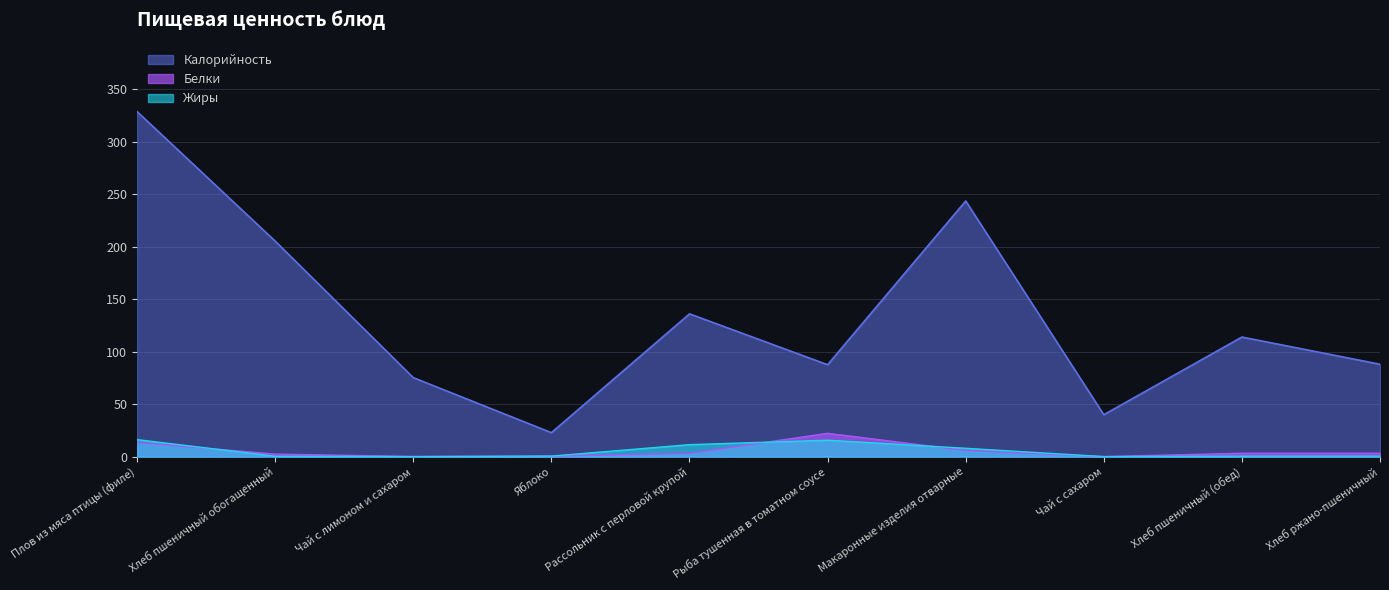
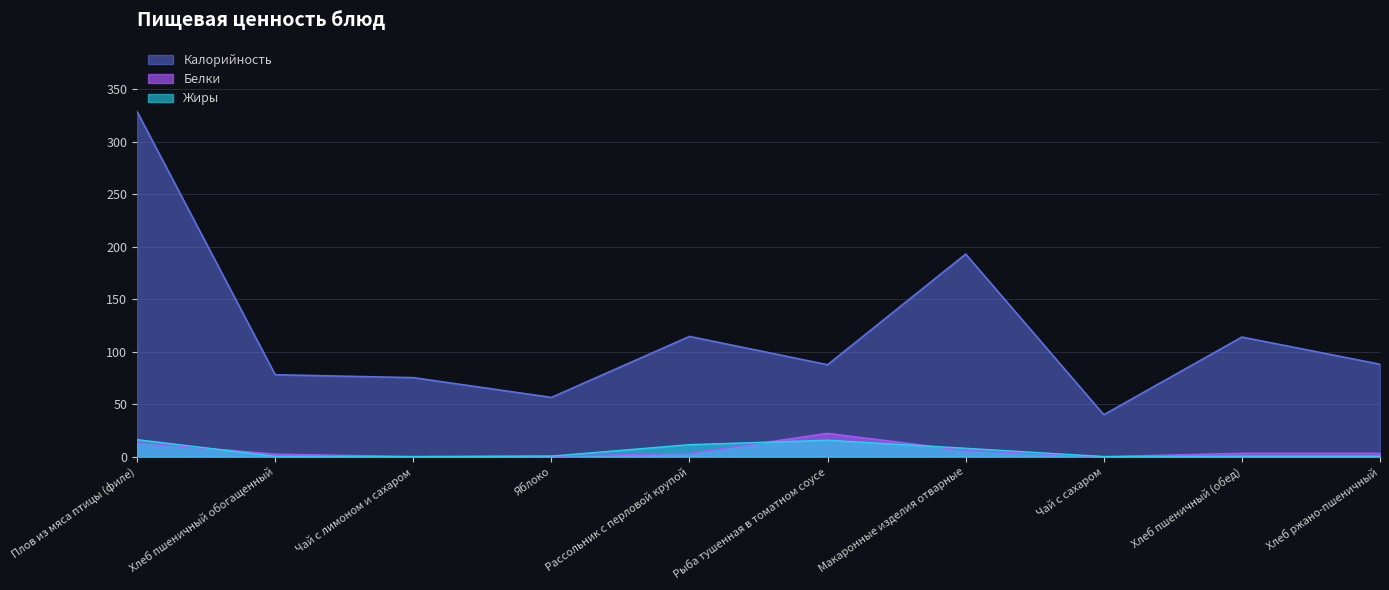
  {
    "Калорийность": {
      "Плов из мяса птицы (филе)": 329,
-     "Хлеб пшеничный обогащенный": 205,
+     "Хлеб пшеничный обогащенный": 78,
      "Чай с лимоном и сахаром": 75,
-     "Яблоко": 23,
-     "Рассольник с перловой крупой": 136,
+     "Яблоко": 56,
+     "Рассольник с перловой крупой": 115,
      "Рыба тушенная в томатном соусе": 88,
-     "Макаронные изделия отварные": 244,
+     "Макаронные изделия отварные": 193,
      "Чай с сахаром": 40,
      "Хлеб пшеничный (обед)": 114,
      "Хлеб ржано-пшеничный": 88
    },
    "Белки": {
      "Плов из мяса птицы (филе)": 13,
      "Рассольник с перловой крупой": 3,
      "Рыба тушенная в томатном соусе": 22,
      "Хлеб пшеничный (обед)": 3,
      "Хлеб ржано-пшеничный": 3
    },
    "Жиры": {
      "Плов из мяса птицы (филе)": 16,
      "Рассольник с перловой крупой": 11,
      "Рыба тушенная в томатном соусе": 16,
      "Хлеб пшеничный (обед)": 0,
      "Хлеб ржано-пшеничный": 0
    }
  }
